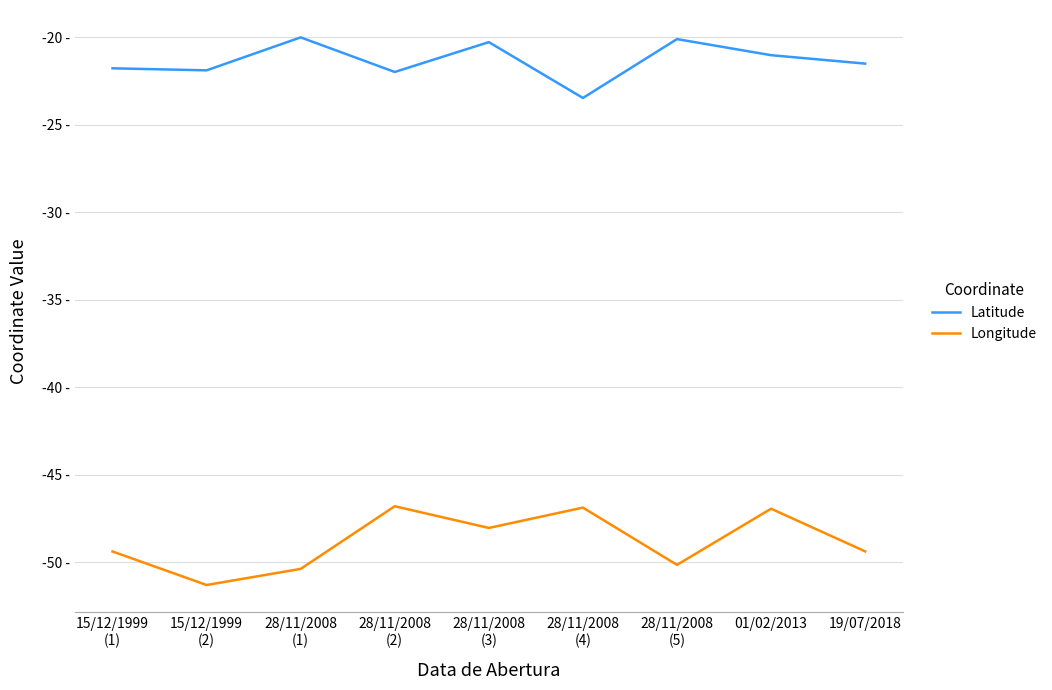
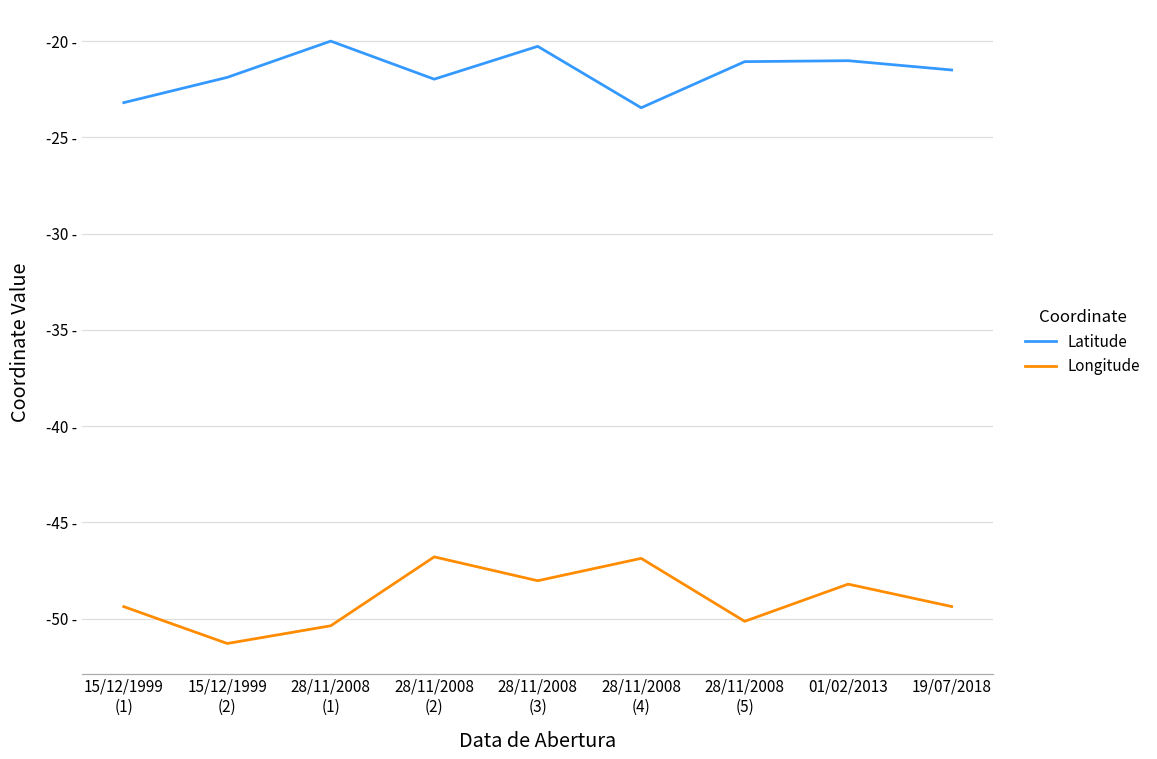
  {
    "Latitude": {
-     "15/12/1999 (1)": "-21.8 -",
+     "15/12/1999 (1)": "-23.2 -",
      "15/12/1999 (2)": "-21.9 -",
      "28/11/2008 (1)": "-20.0 -",
      "28/11/2008 (2)": "-22.0 -",
      "28/11/2008 (3)": "-20.3 -",
      "28/11/2008 (4)": "-23.5 -",
-     "28/11/2008 (5)": "-20.1 -",
+     "28/11/2008 (5)": "-21.1 -",
      "01/02/2013": "-21.0 -",
      "19/07/2018": "-21.5 -"
    },
    "Longitude": {
      "15/12/1999 (1)": "-49.4 -",
      "15/12/1999 (2)": "-51.3 -",
      "28/11/2008 (1)": "-50.4 -",
      "28/11/2008 (2)": "-46.8 -",
      "28/11/2008 (3)": "-48.0 -",
      "28/11/2008 (4)": "-46.9 -",
      "28/11/2008 (5)": "-50.1 -",
-     "01/02/2013": "-46.9 -",
+     "01/02/2013": "-48.2 -",
      "19/07/2018": "-49.4 -"
    }
  }
